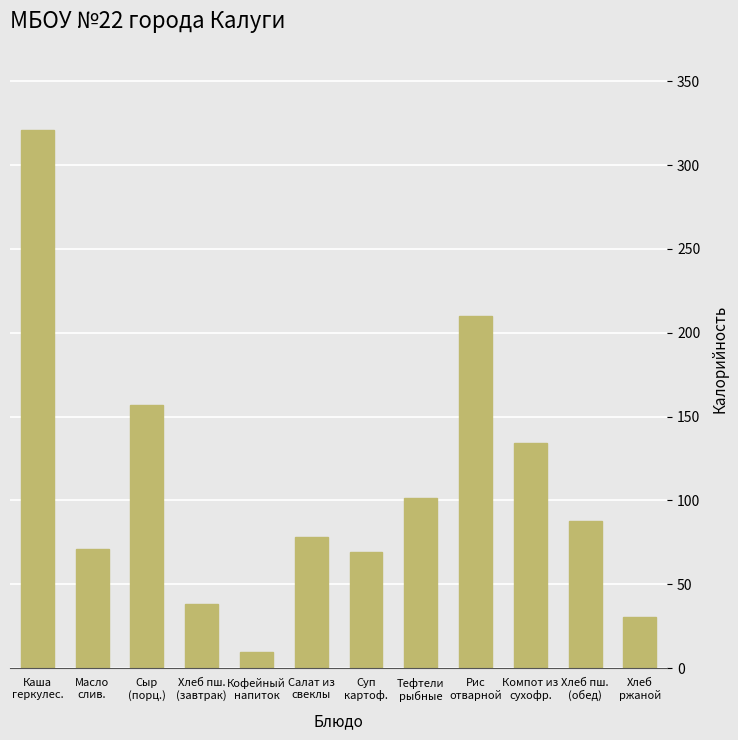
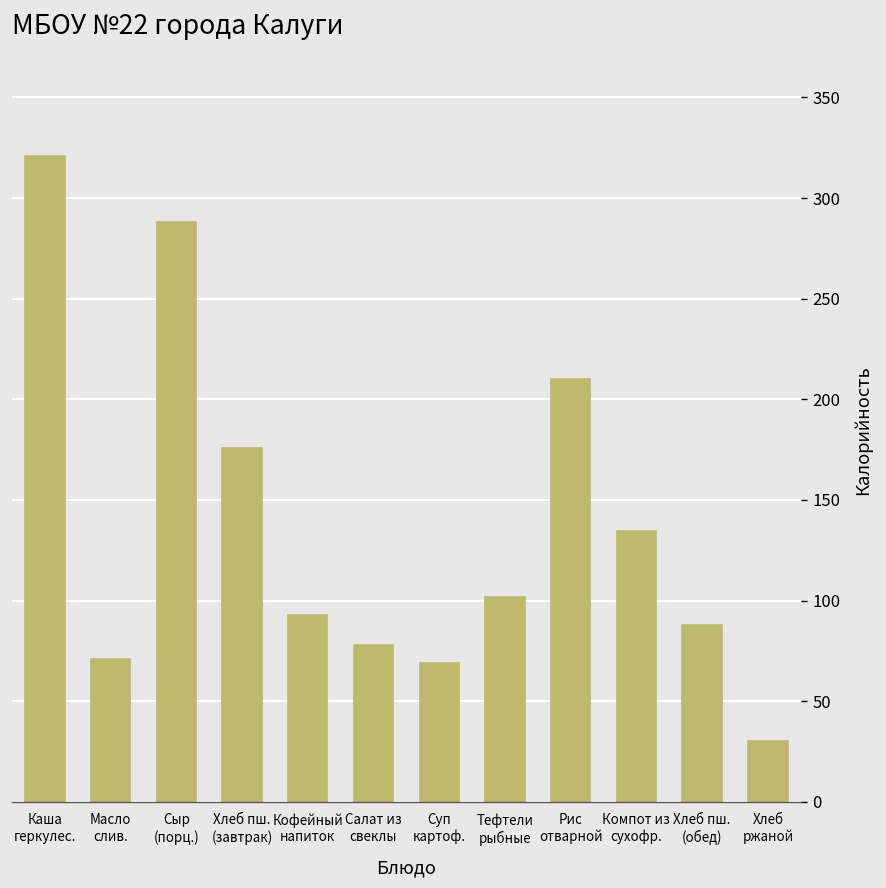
  {
    "Каша геркулес.": 321,
    "Масло слив.": 71,
-   "Сыр (порц.)": 157,
-   "Хлеб пш. (завтрак)": 38,
-   "Кофейный напиток": 10,
+   "Сыр (порц.)": 288,
+   "Хлеб пш. (завтрак)": 176,
+   "Кофейный напиток": 93,
    "Салат из свеклы": 78,
    "Суп картоф.": 69,
    "Тефтели рыбные": 102,
    "Рис отварной": 210,
    "Компот из сухофр.": 135,
    "Хлеб пш. (обед)": 88,
    "Хлеб ржаной": 30
  }
